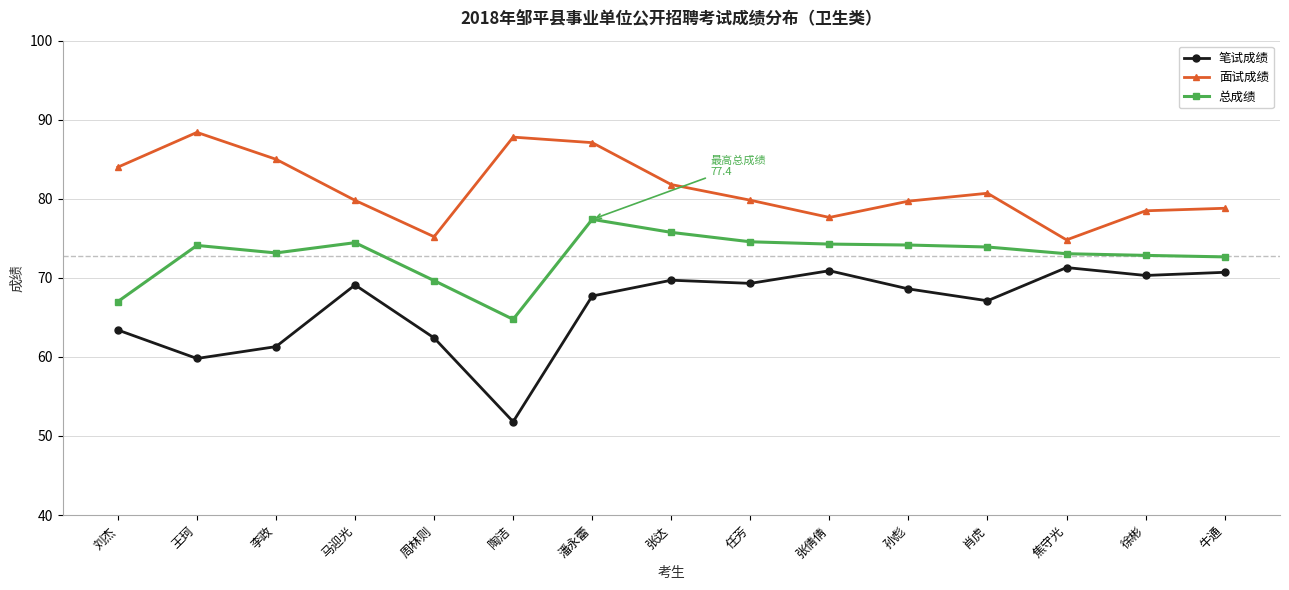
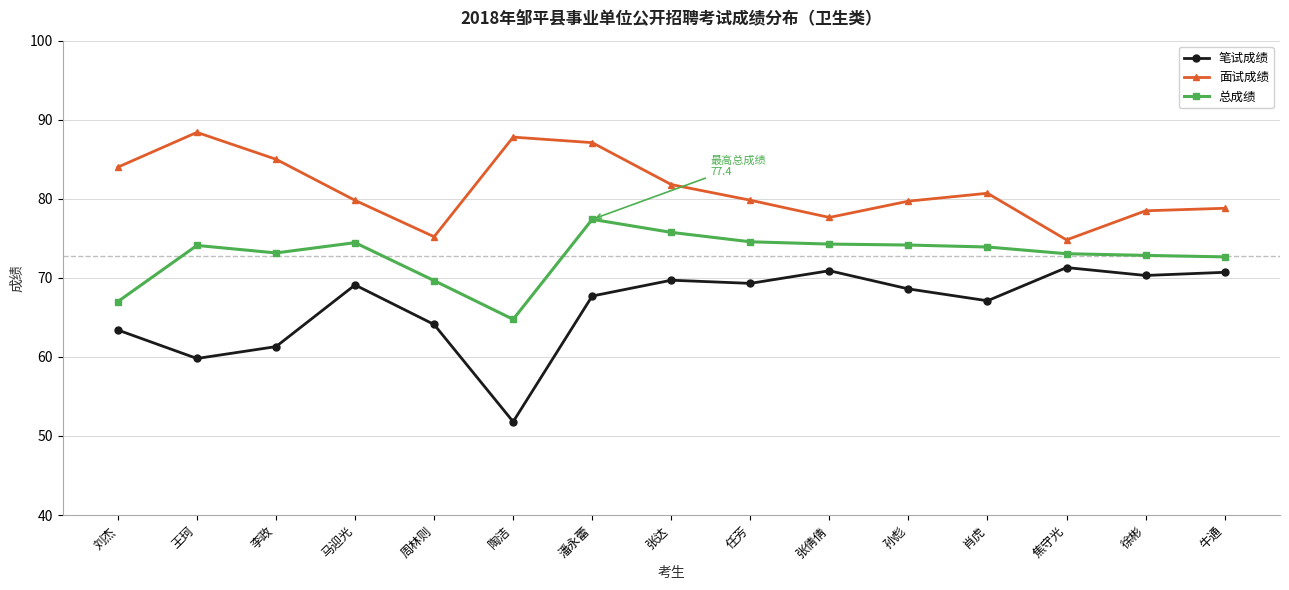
  {
    "笔试成绩": {
      "刘杰": 63,
      "王珂": 60,
      "李政": 61,
      "马迎光": 69,
-     "周林则": 62,
+     "周林则": 64,
      "陶洁": 52,
      "潘永蕾": 68,
      "张达": 70,
      "任芳": 69,
      "张倩倩": 71,
      "孙彪": 69,
      "肖虎": 67,
      "焦守光": 71,
      "徐彬": 70,
      "牛通": 71
    },
    "面试成绩": {
      "刘杰": 84,
      "王珂": 88,
      "李政": 85,
      "马迎光": 80,
      "周林则": 75,
      "陶洁": 88,
      "潘永蕾": 87,
      "张倩倩": 78,
      "孙彪": 80,
      "肖虎": 81,
      "焦守光": 75,
      "徐彬": 78,
      "牛通": 79
    },
    "总成绩": {
      "刘杰": 67,
      "王珂": 74,
      "李政": 73,
      "马迎光": 74,
      "周林则": 70,
      "陶洁": 65,
      "潘永蕾": 77,
      "张达": 76,
      "任芳": 75,
      "张倩倩": 74,
      "孙彪": 74,
      "肖虎": 74,
      "焦守光": 73,
      "徐彬": 73,
      "牛通": 73
    }
  }
